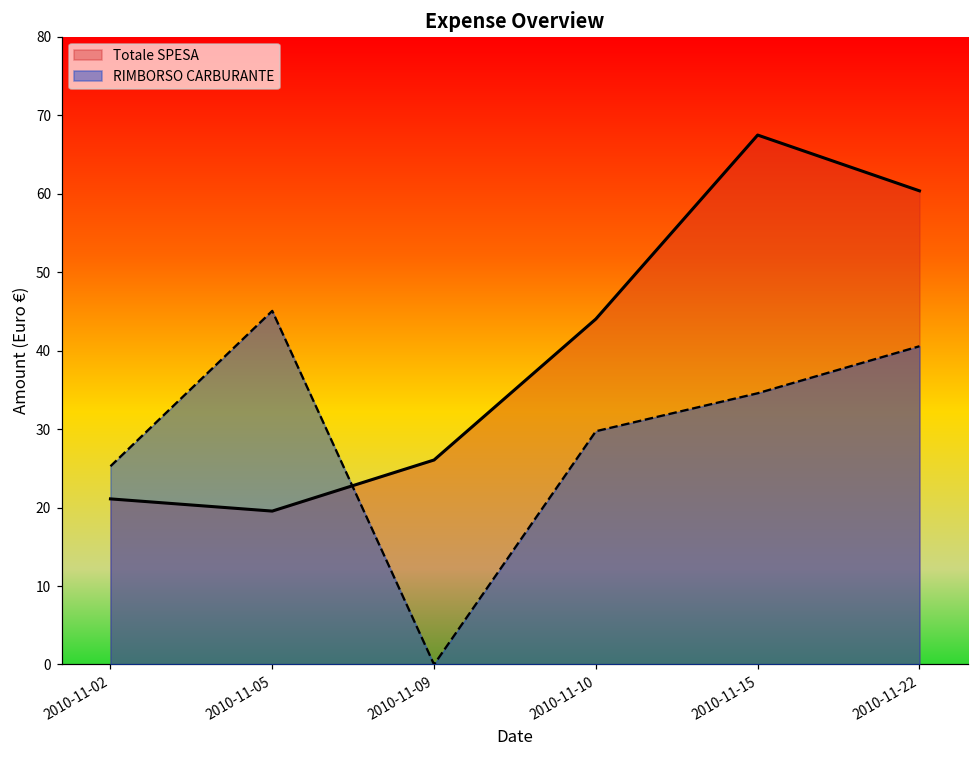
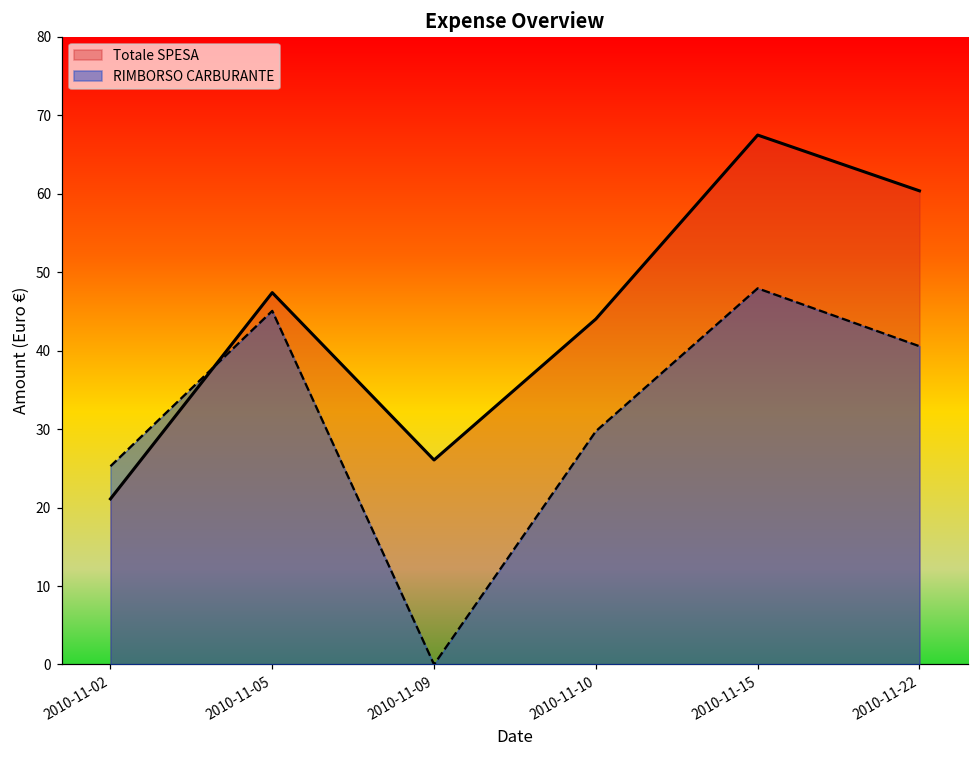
  {
    "Totale SPESA": {
      "2010-11-02": 21,
-     "2010-11-05": 20,
+     "2010-11-05": 47,
      "2010-11-09": 26,
      "2010-11-10": 44,
      "2010-11-15": 67,
      "2010-11-22": 60
    },
    "RIMBORSO CARBURANTE": {
      "2010-11-02": 25,
      "2010-11-05": 45,
      "2010-11-09": 0,
      "2010-11-10": 30,
-     "2010-11-15": 35,
+     "2010-11-15": 48,
      "2010-11-22": 41
    }
  }
